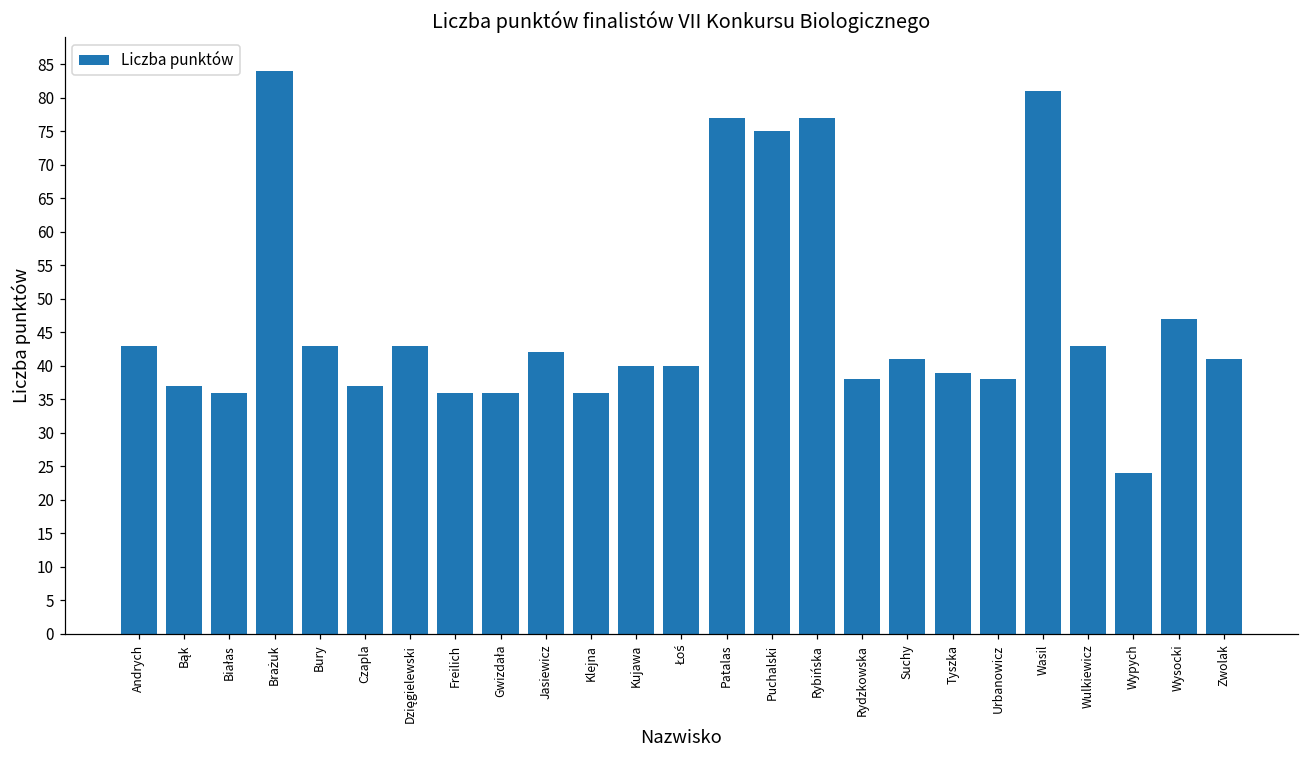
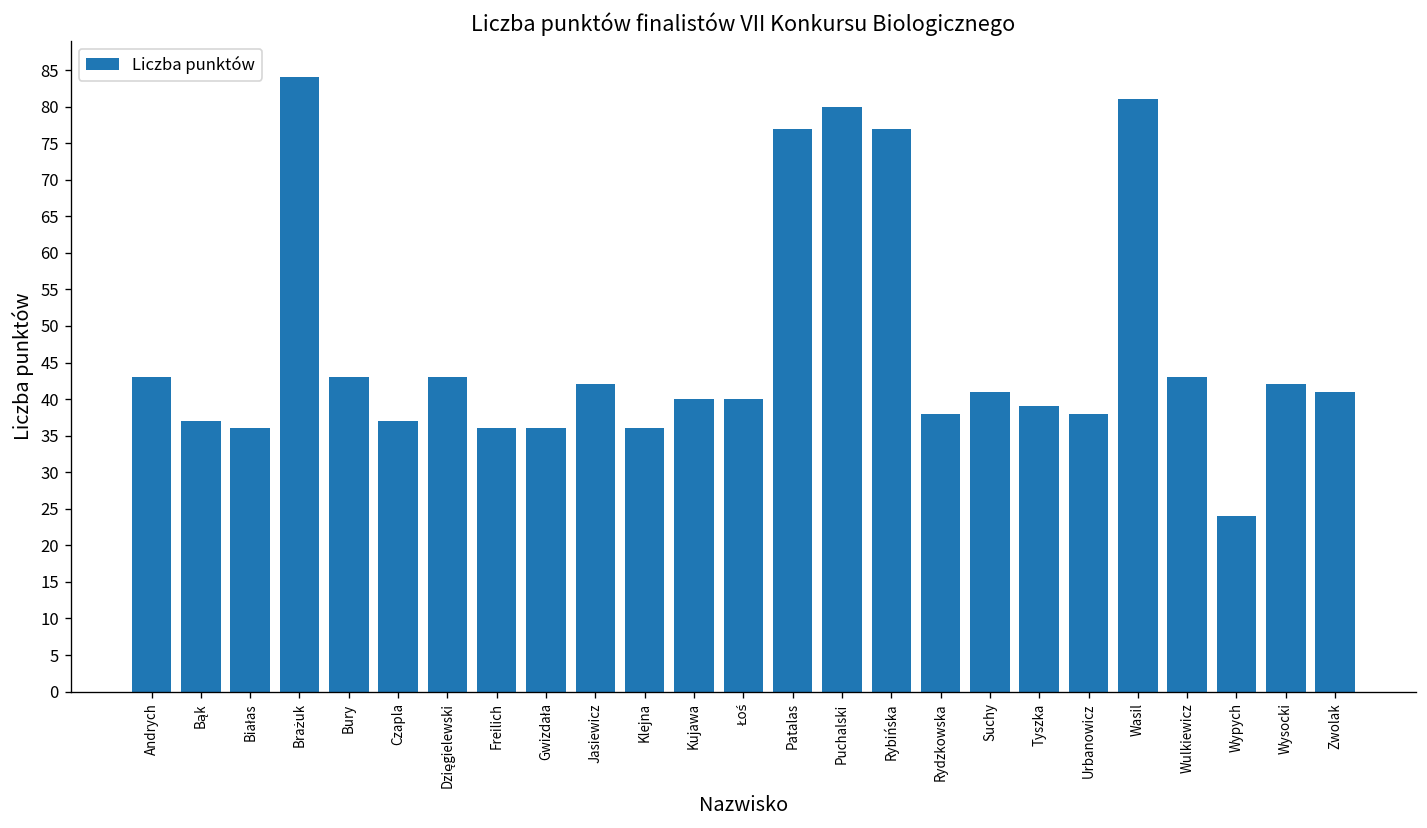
  {
    "Andrych": 43,
    "Bąk": 37,
    "Białas": 36,
    "Brażuk": 84,
    "Bury": 43,
    "Czapla": 37,
    "Dzięgielewski": 43,
    "Freilich": 36,
    "Gwizdała": 36,
    "Jasiewicz": 42,
    "Klejna": 36,
    "Kujawa": 40,
    "Łoś": 40,
    "Patalas": 77,
-   "Puchalski": 75,
+   "Puchalski": 80,
    "Rybińska": 77,
    "Rydzkowska": 38,
    "Suchy": 41,
    "Tyszka": 39,
    "Urbanowicz": 38,
    "Wasil": 81,
    "Wulkiewicz": 43,
    "Wypych": 24,
-   "Wysocki": 47,
+   "Wysocki": 42,
    "Zwolak": 41
  }
